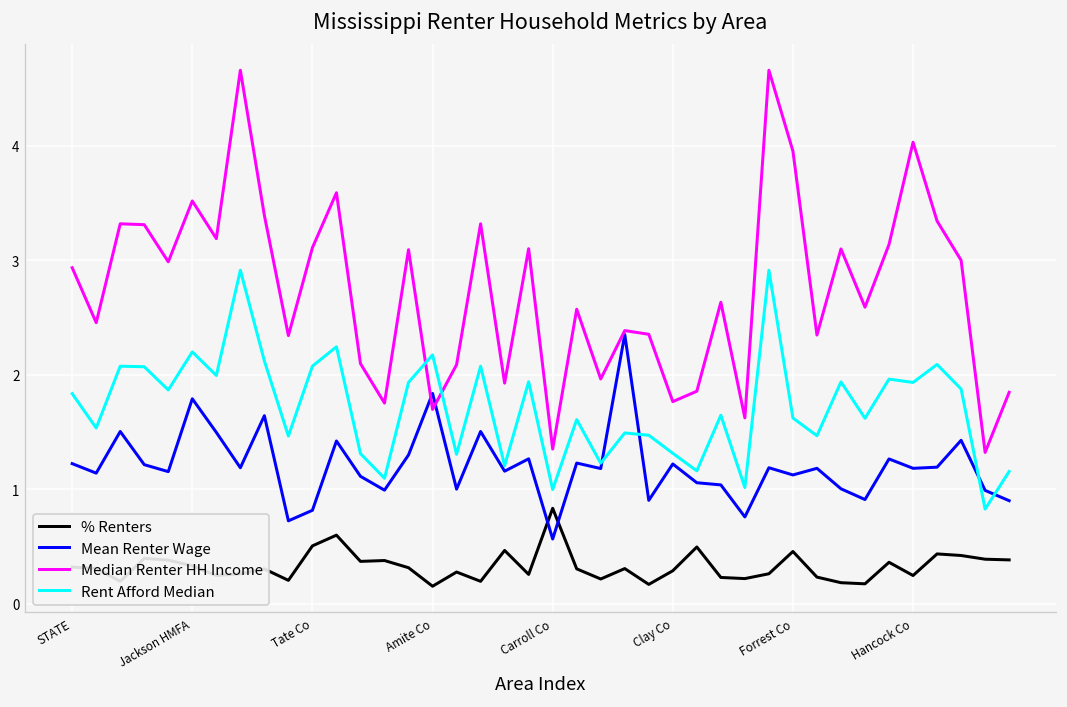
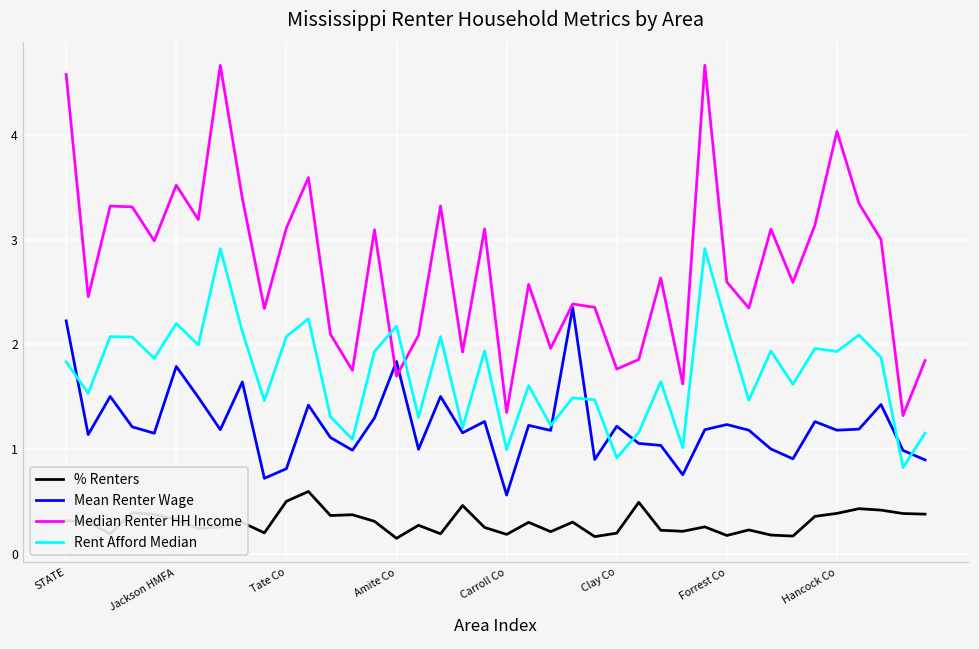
  {
    "% Renters": {
      "Tate Co": 0.5,
      "Amite Co": 0.2,
-     "Carroll Co": 0.8,
-     "Clay Co": 0.3,
-     "Forrest Co": 0.5,
-     "Hancock Co": 0.2
+     "Carroll Co": 0.2,
+     "Clay Co": 0.2,
+     "Forrest Co": 0.2,
+     "Hancock Co": 0.4
    },
    "Mean Renter Wage": {
-     "STATE": 1.2,
+     "STATE": 2.2,
      "Jackson HMFA": 1.8,
      "Tate Co": 0.8,
      "Amite Co": 1.8,
      "Carroll Co": 0.6,
      "Clay Co": 1.2,
-     "Forrest Co": 1.1,
+     "Forrest Co": 1.2,
      "Hancock Co": 1.2
    },
    "Median Renter HH Income": {
-     "STATE": 2.9,
+     "STATE": 4.6,
      "Jackson HMFA": 3.5,
      "Tate Co": 3.1,
      "Amite Co": 1.7,
      "Carroll Co": 1.4,
      "Clay Co": 1.8,
-     "Forrest Co": 4.0,
+     "Forrest Co": 2.6,
      "Hancock Co": 4.0
    },
    "Rent Afford Median": {
      "STATE": 1.8,
      "Jackson HMFA": 2.2,
      "Tate Co": 2.1,
      "Amite Co": 2.2,
      "Carroll Co": 1.0,
-     "Clay Co": 1.3,
-     "Forrest Co": 1.6,
+     "Clay Co": 0.9,
+     "Forrest Co": 2.2,
      "Hancock Co": 1.9
    }
  }
